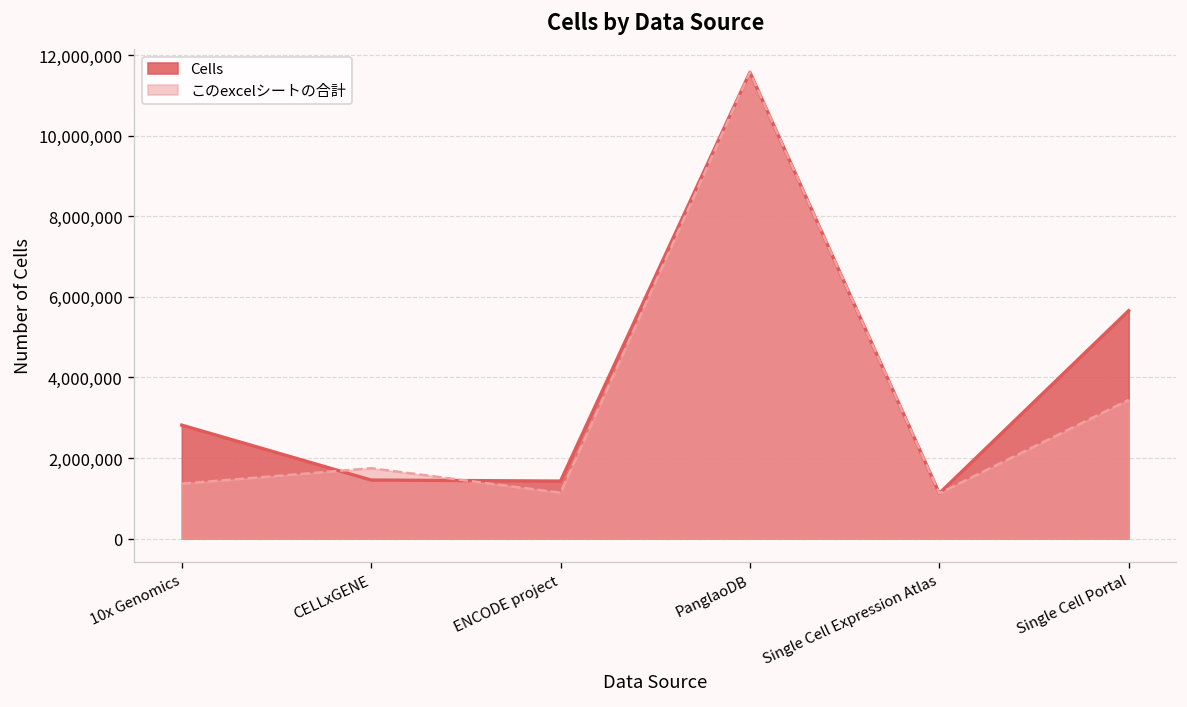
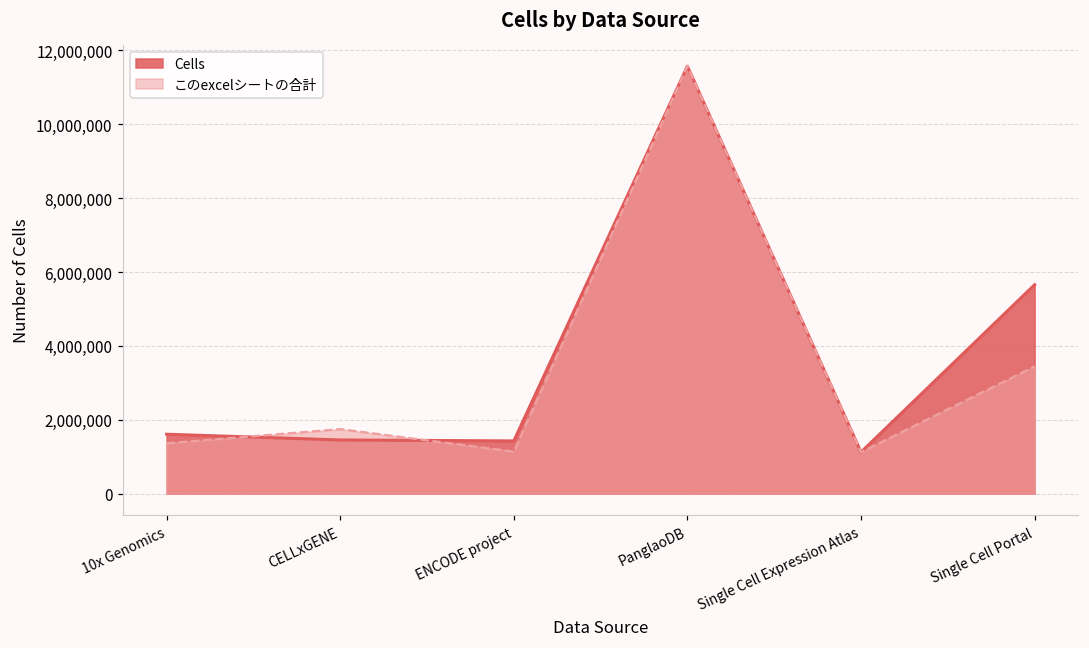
  {
    "Cells": {
-     "10x Genomics": "2,800,000",
+     "10x Genomics": "1,600,000",
      "CELLxGENE": "1,500,000",
      "ENCODE project": "1,400,000",
      "Single Cell Portal": "5,700,000"
    },
    "このexcelシートの合計": {
      "10x Genomics": "1,400,000",
      "CELLxGENE": "1,700,000",
      "ENCODE project": "1,100,000",
      "Single Cell Portal": "3,400,000"
    }
  }
